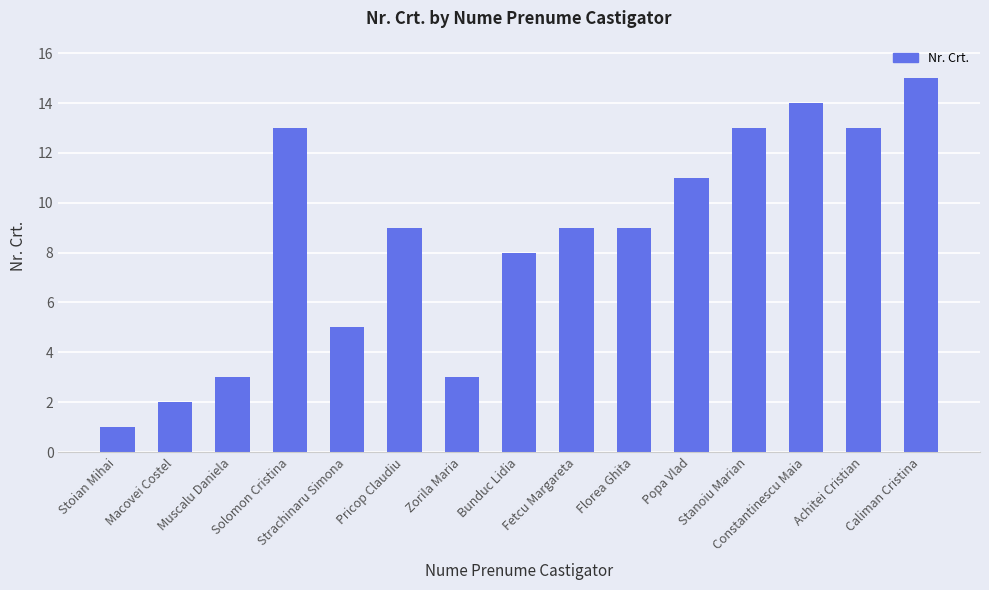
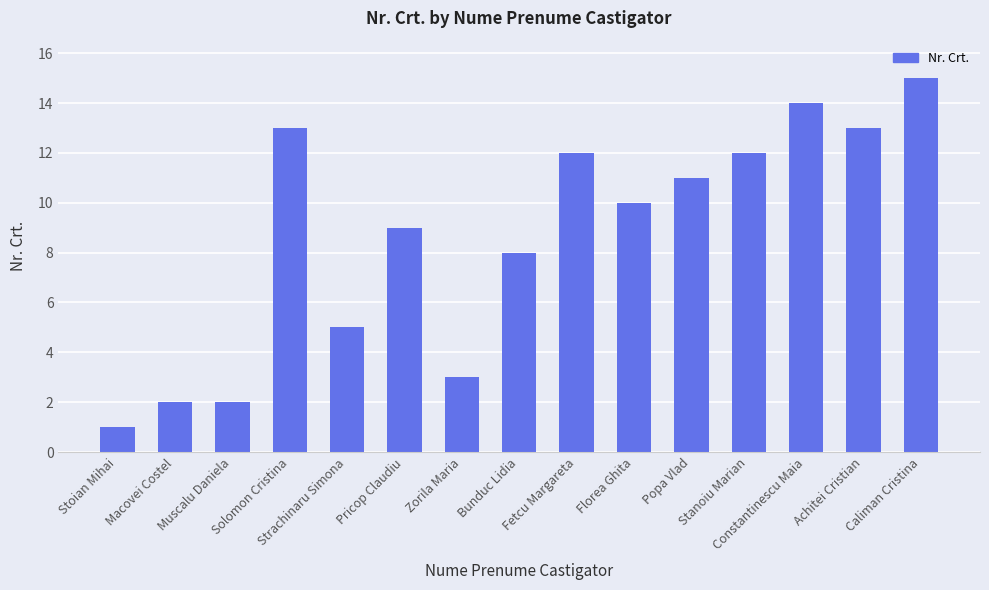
  {
    "Stoian Mihai": 1,
    "Macovei Costel": 2,
-   "Muscalu Daniela": 3,
+   "Muscalu Daniela": 2,
    "Solomon Cristina": 13,
    "Strachinaru Simona": 5,
    "Pricop Claudiu": 9,
    "Zorila Maria": 3,
    "Bunduc Lidia": 8,
-   "Fetcu Margareta": 9,
-   "Florea Ghita": 9,
+   "Fetcu Margareta": 12,
+   "Florea Ghita": 10,
    "Popa Vlad": 11,
-   "Stanoiu Marian": 13,
+   "Stanoiu Marian": 12,
    "Constantinescu Maia": 14,
    "Achitei Cristian": 13,
    "Caliman Cristina": 15
  }
